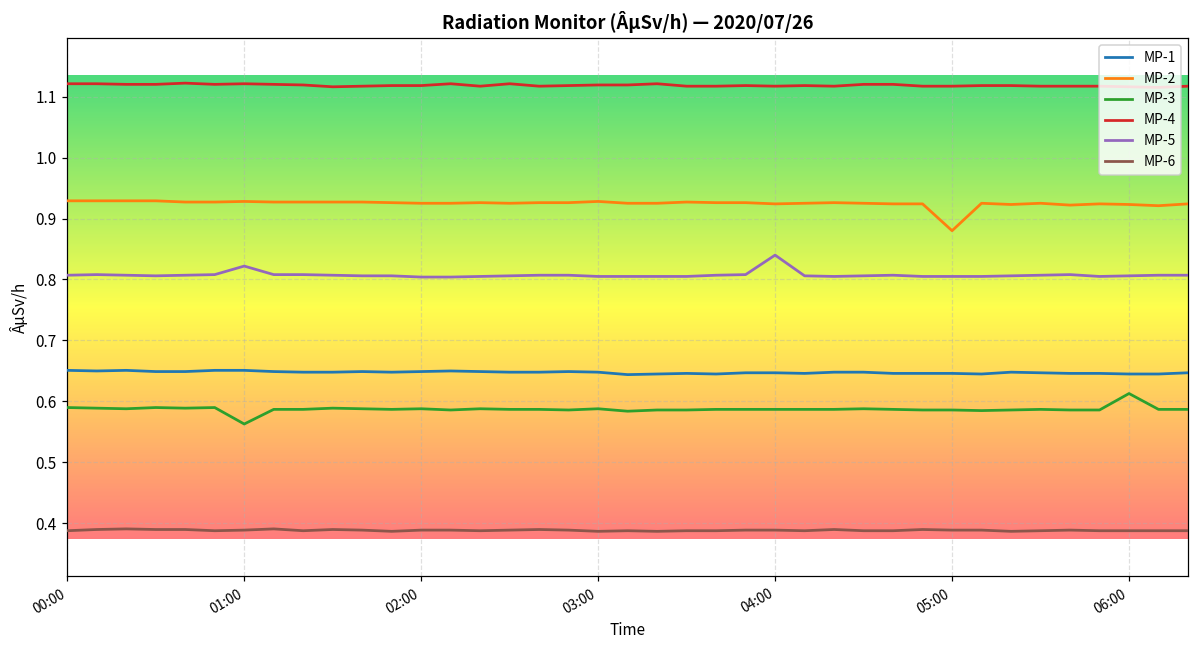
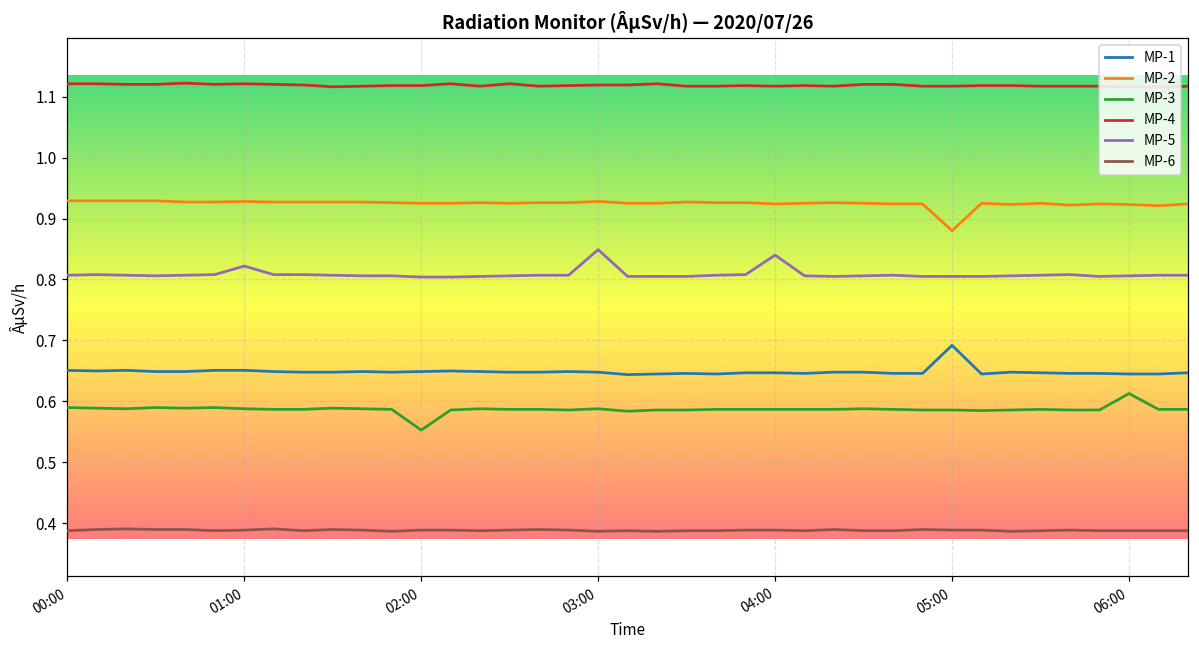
  {
    "MP-1": {
      "00:00": 0.65,
      "01:00": 0.65,
      "02:00": 0.65,
      "03:00": 0.65,
      "04:00": 0.65,
-     "05:00": 0.65,
+     "05:00": 0.69,
      "06:00": 0.65
    },
    "MP-2": {
      "00:00": 0.93,
      "01:00": 0.93,
      "02:00": 0.93,
      "03:00": 0.93,
      "04:00": 0.92,
      "05:00": 0.88,
      "06:00": 0.92
    },
    "MP-3": {
      "00:00": 0.59,
-     "01:00": 0.56,
-     "02:00": 0.59,
+     "01:00": 0.59,
+     "02:00": 0.55,
      "03:00": 0.59,
      "04:00": 0.59,
      "05:00": 0.59,
      "06:00": 0.61
    },
    "MP-4": {
      "00:00": 1.12,
      "01:00": 1.12,
      "02:00": 1.12,
      "03:00": 1.12,
      "04:00": 1.12,
      "05:00": 1.12
    },
    "MP-5": {
      "00:00": 0.81,
      "01:00": 0.82,
      "02:00": 0.80,
-     "03:00": 0.81,
+     "03:00": 0.85,
      "04:00": 0.84,
      "05:00": 0.81,
      "06:00": 0.81
    },
    "MP-6": {
      "00:00": 0.39,
      "01:00": 0.39,
      "02:00": 0.39,
      "03:00": 0.39,
      "04:00": 0.39,
      "05:00": 0.39,
      "06:00": 0.39
    }
  }
